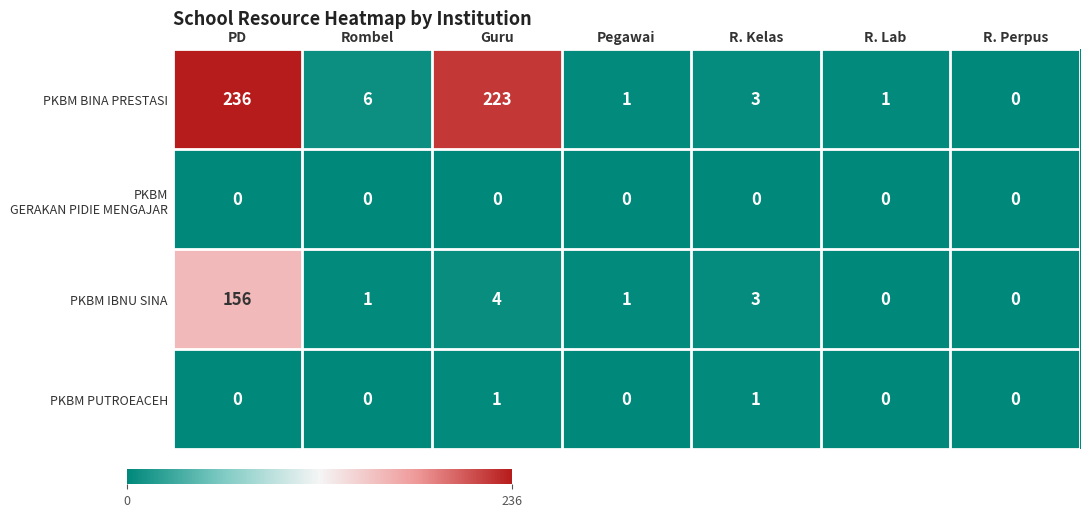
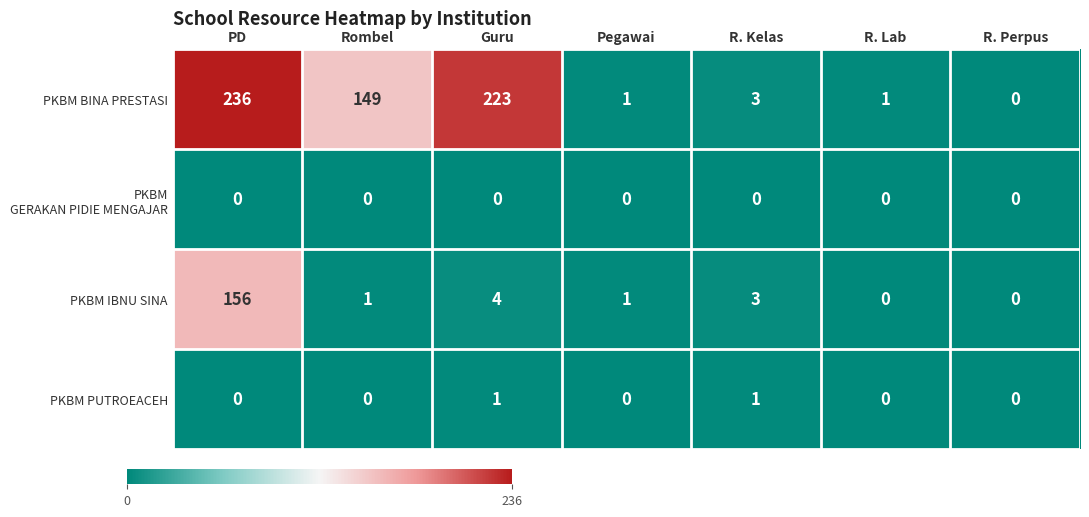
  {
    "PKBM BINA PRESTASI": {
      "PD": 236,
-     "Rombel": 6,
+     "Rombel": 149,
      "Guru": 223,
      "Pegawai": 1,
      "R. Kelas": 3,
      "R. Lab": 1,
      "R. Perpus": 0
    },
    "PKBM GERAKAN PIDIE MENGAJAR": {
      "PD": 0,
      "Rombel": 0,
      "Guru": 0,
      "Pegawai": 0,
      "R. Kelas": 0,
      "R. Lab": 0,
      "R. Perpus": 0
    },
    "PKBM IBNU SINA": {
      "PD": 156,
      "Rombel": 1,
      "Guru": 4,
      "Pegawai": 1,
      "R. Kelas": 3,
      "R. Lab": 0,
      "R. Perpus": 0
    },
    "PKBM PUTROEACEH": {
      "PD": 0,
      "Rombel": 0,
      "Guru": 1,
      "Pegawai": 0,
      "R. Kelas": 1,
      "R. Lab": 0,
      "R. Perpus": 0
    }
  }
